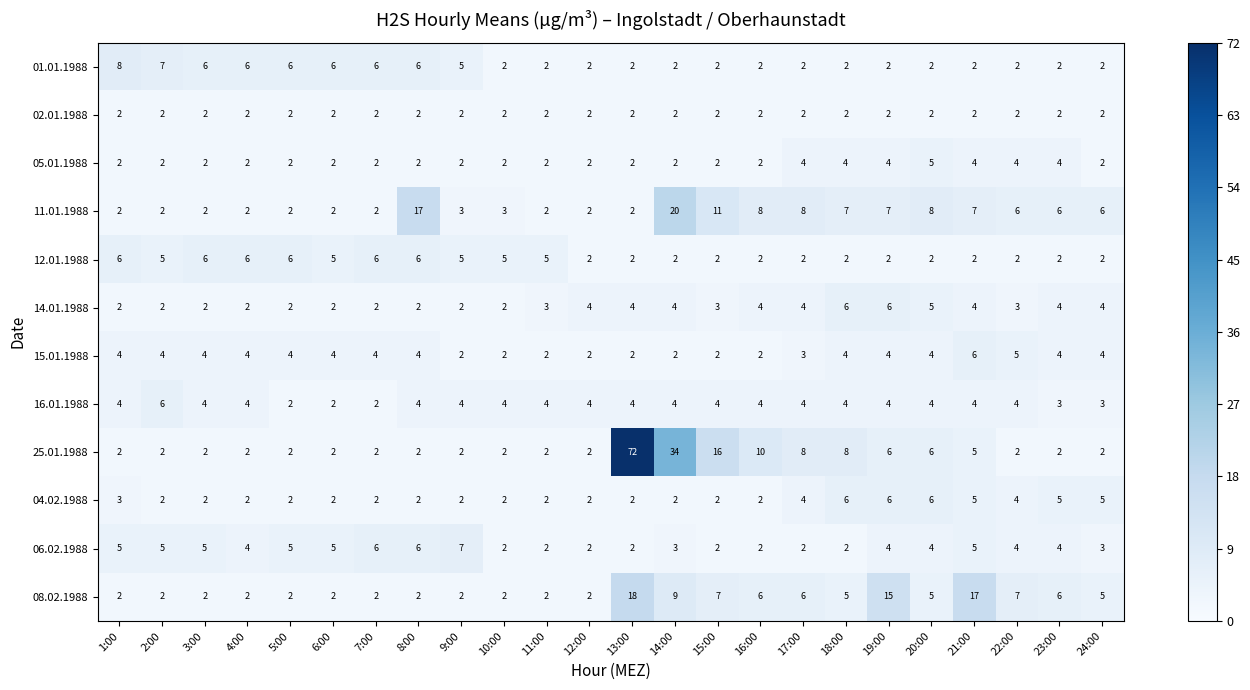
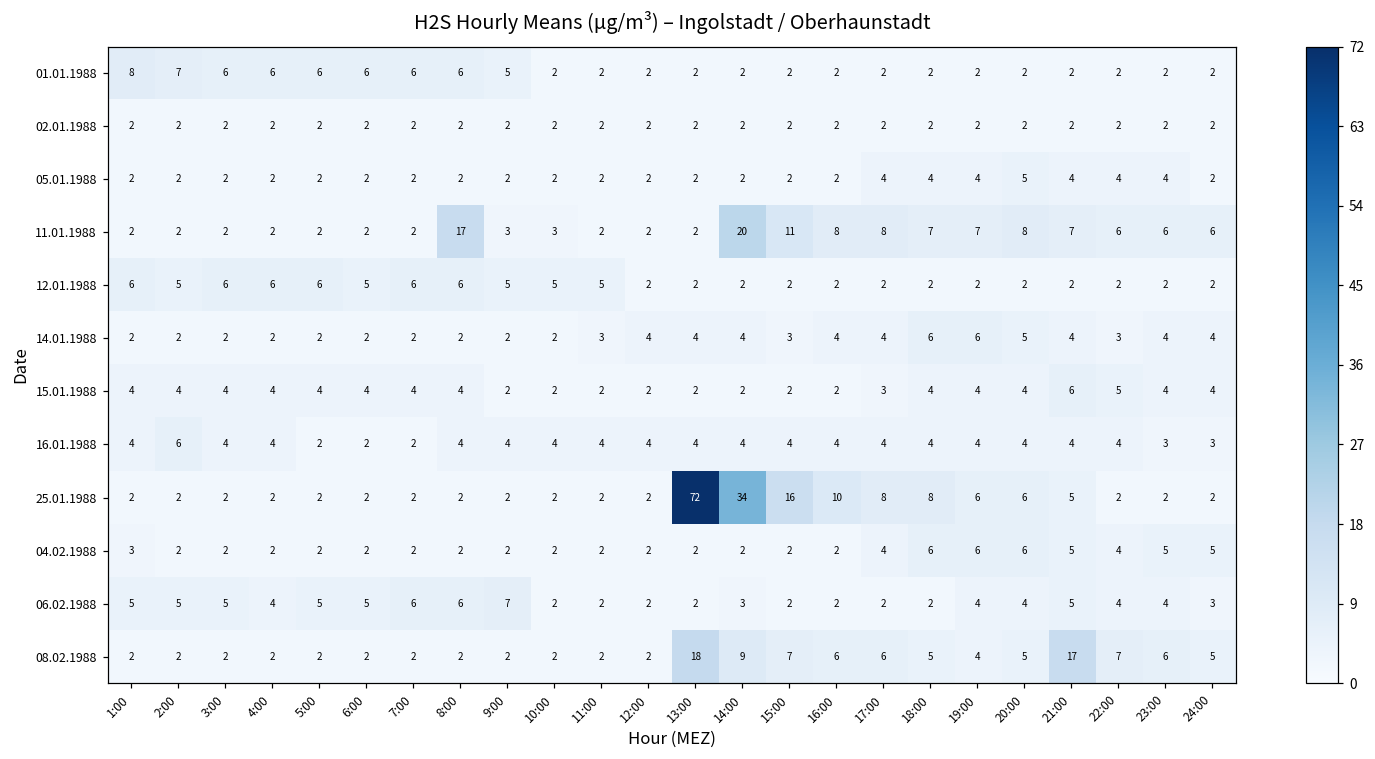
  {
    "08.02.1988": {
      "1:00": 2,
      "2:00": 2,
      "3:00": 2,
      "4:00": 2,
      "5:00": 2,
      "6:00": 2,
      "7:00": 2,
      "8:00": 2,
      "9:00": 2,
      "10:00": 2,
      "11:00": 2,
      "12:00": 2,
      "13:00": 18,
      "14:00": 9,
      "15:00": 7,
      "16:00": 6,
      "17:00": 6,
      "18:00": 5,
-     "19:00": 15,
+     "19:00": 4,
      "20:00": 5,
      "21:00": 17,
      "22:00": 7,
      "23:00": 6,
      "24:00": 5
    }
  }
